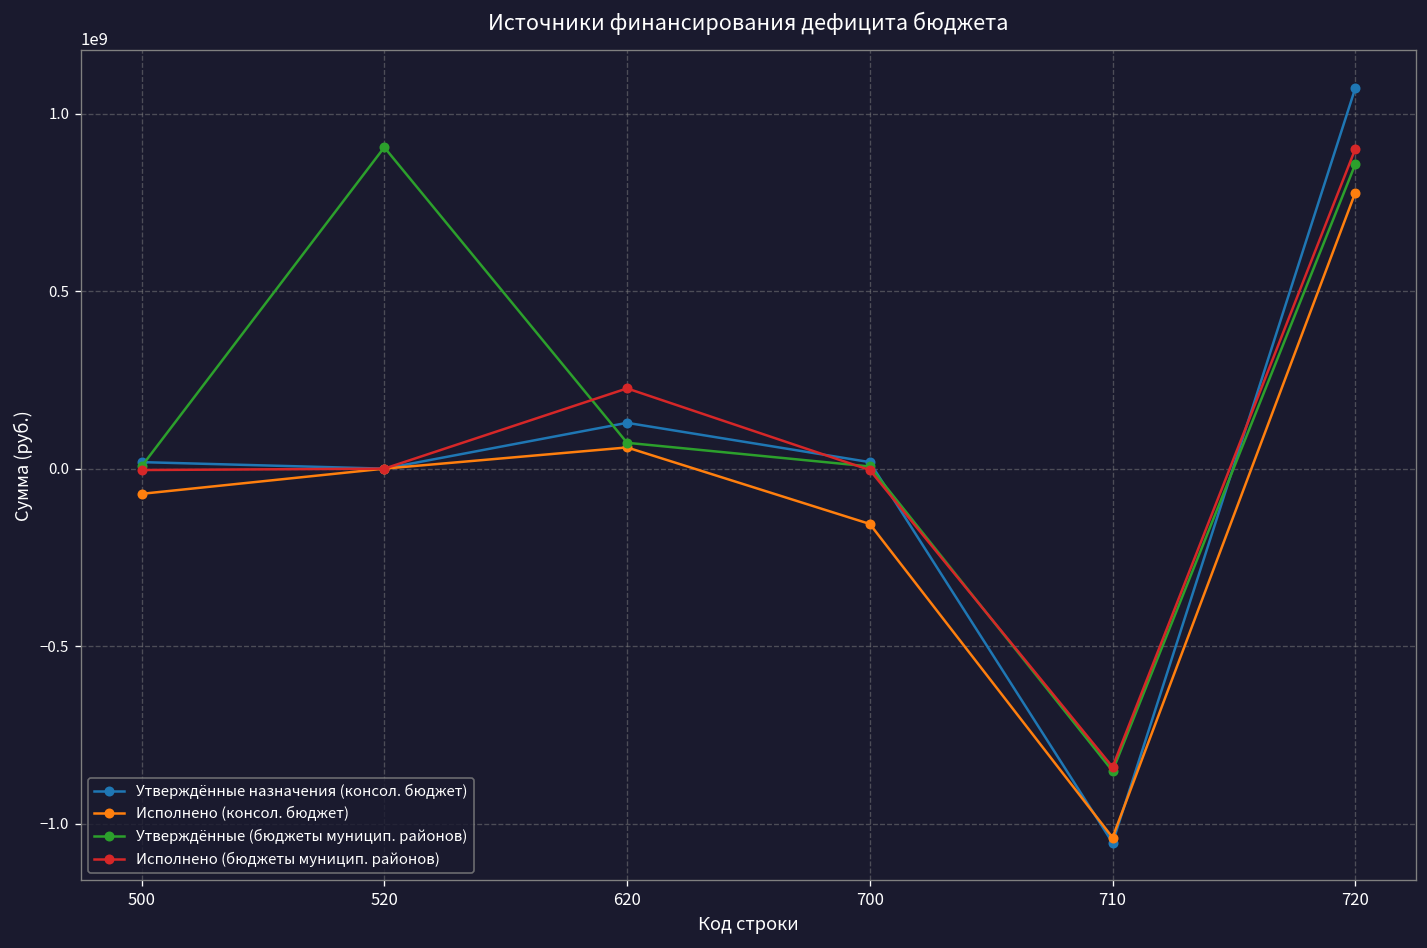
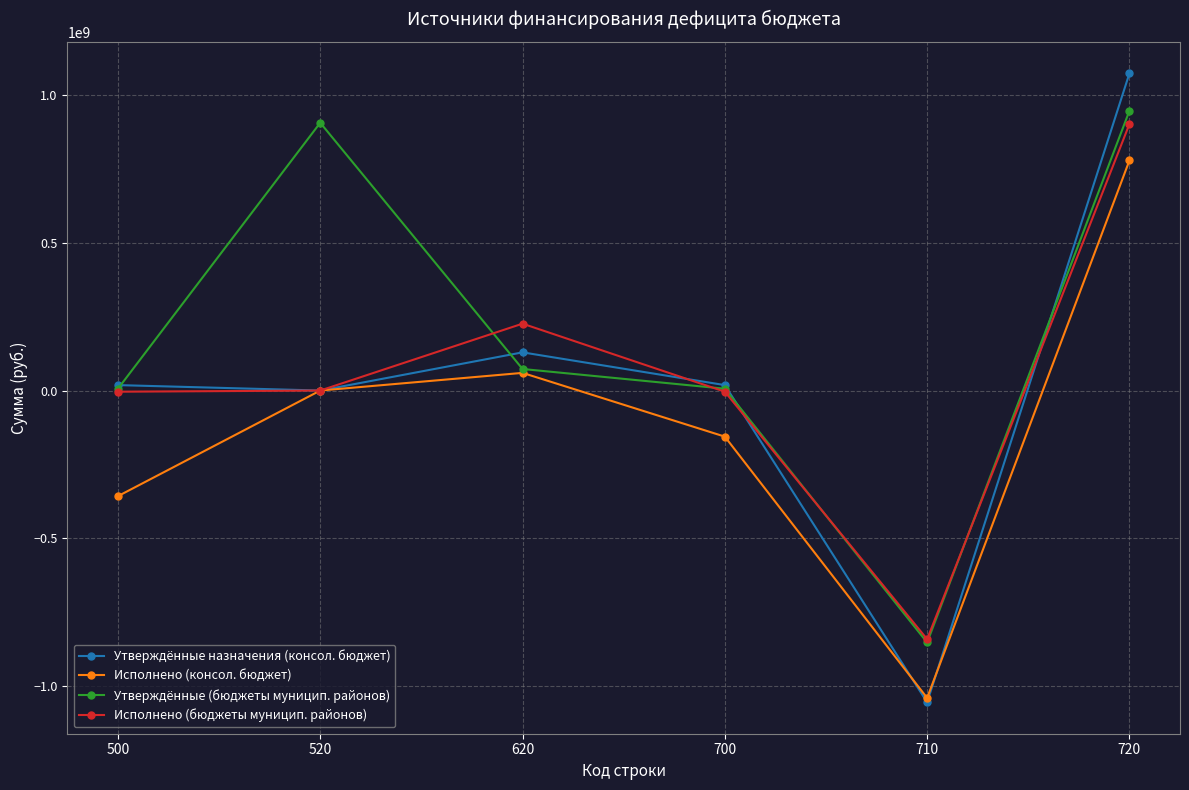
  {
    "Утверждённые назначения (консол. бюджет)": {
      "500": 20000000,
      "620": 130000000,
      "700": 20000000,
      "710": -1050000000,
      "720": 1070000000
    },
    "Исполнено (консол. бюджет)": {
-     "500": -70000000,
+     "500": -360000000,
      "620": 60000000,
      "700": -160000000,
      "710": -1040000000,
      "720": 780000000
    },
    "Утверждённые (бюджеты муницип. районов)": {
      "500": 10000000,
      "520": 910000000,
      "620": 70000000,
      "700": 10000000,
      "710": -850000000,
-     "720": 860000000
+     "720": 950000000
    },
    "Исполнено (бюджеты муницип. районов)": {
      "500": 0,
      "620": 230000000,
      "700": 0,
      "710": -840000000,
      "720": 900000000
    }
  }
